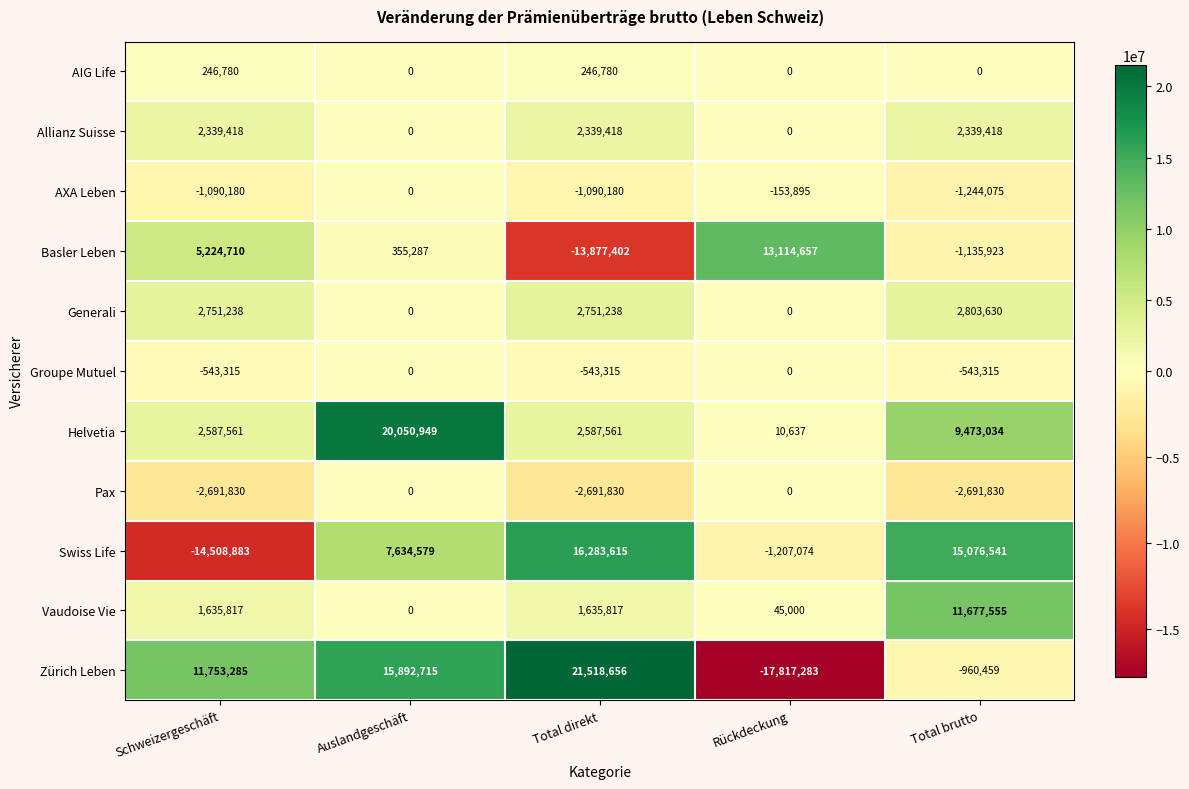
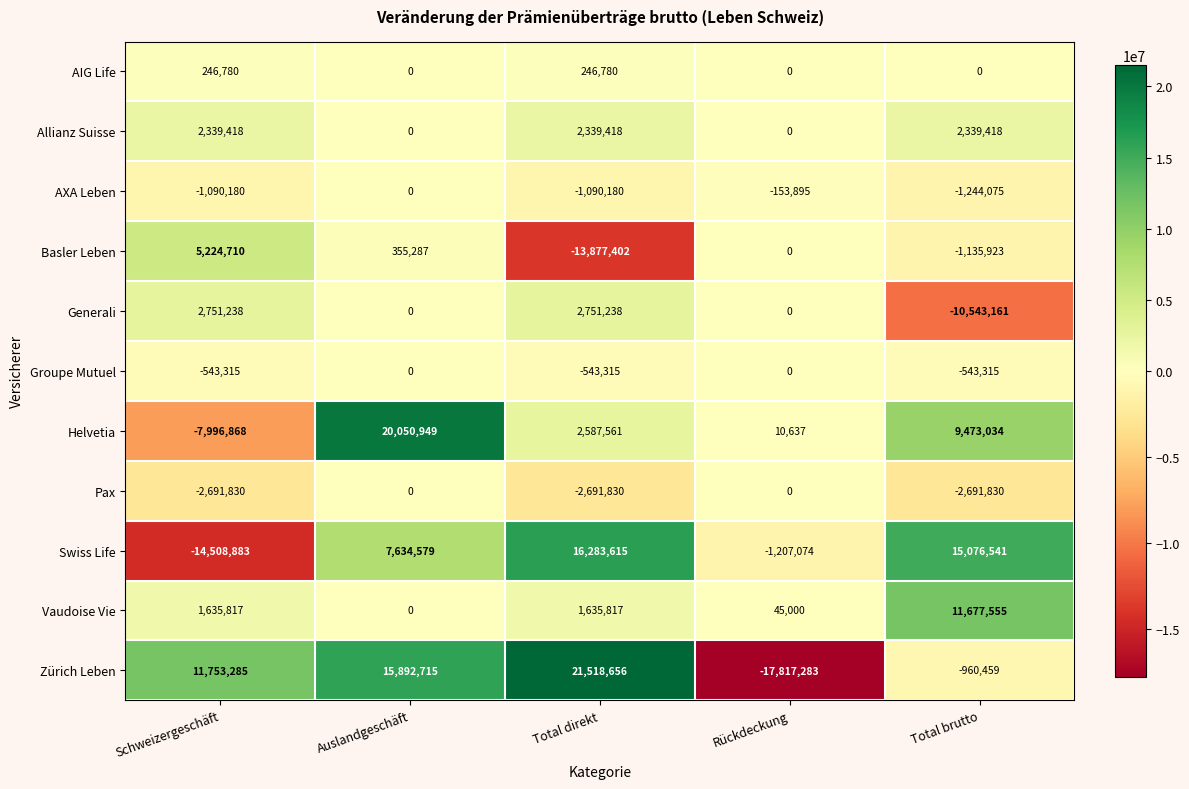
  {
    "AIG Life": {
      "Schweizergeschäft": "246,780",
      "Auslandgeschäft": "0",
      "Total direkt": "246,780",
      "Rückdeckung": "0",
      "Total brutto": "0"
    },
    "Allianz Suisse": {
      "Schweizergeschäft": "2,339,418",
      "Auslandgeschäft": "0",
      "Total direkt": "2,339,418",
      "Rückdeckung": "0",
      "Total brutto": "2,339,418"
    },
    "AXA Leben": {
      "Schweizergeschäft": "-1,090,180",
      "Auslandgeschäft": "0",
      "Total direkt": "-1,090,180",
      "Rückdeckung": "-153,895",
      "Total brutto": "-1,244,075"
    },
    "Basler Leben": {
      "Schweizergeschäft": "5,224,710",
      "Auslandgeschäft": "355,287",
      "Total direkt": "-13,877,402",
-     "Rückdeckung": "13,114,657",
+     "Rückdeckung": "0",
      "Total brutto": "-1,135,923"
    },
    "Generali": {
      "Schweizergeschäft": "2,751,238",
      "Auslandgeschäft": "0",
      "Total direkt": "2,751,238",
      "Rückdeckung": "0",
-     "Total brutto": "2,803,630"
+     "Total brutto": "-10,543,161"
    },
    "Groupe Mutuel": {
      "Schweizergeschäft": "-543,315",
      "Auslandgeschäft": "0",
      "Total direkt": "-543,315",
      "Rückdeckung": "0",
      "Total brutto": "-543,315"
    },
    "Helvetia": {
-     "Schweizergeschäft": "2,587,561",
+     "Schweizergeschäft": "-7,996,868",
      "Auslandgeschäft": "20,050,949",
      "Total direkt": "2,587,561",
      "Rückdeckung": "10,637",
      "Total brutto": "9,473,034"
    },
    "Pax": {
      "Schweizergeschäft": "-2,691,830",
      "Auslandgeschäft": "0",
      "Total direkt": "-2,691,830",
      "Rückdeckung": "0",
      "Total brutto": "-2,691,830"
    },
    "Swiss Life": {
      "Schweizergeschäft": "-14,508,883",
      "Auslandgeschäft": "7,634,579",
      "Total direkt": "16,283,615",
      "Rückdeckung": "-1,207,074",
      "Total brutto": "15,076,541"
    },
    "Vaudoise Vie": {
      "Schweizergeschäft": "1,635,817",
      "Auslandgeschäft": "0",
      "Total direkt": "1,635,817",
      "Rückdeckung": "45,000",
      "Total brutto": "11,677,555"
    },
    "Zürich Leben": {
      "Schweizergeschäft": "11,753,285",
      "Auslandgeschäft": "15,892,715",
      "Total direkt": "21,518,656",
      "Rückdeckung": "-17,817,283",
      "Total brutto": "-960,459"
    }
  }
